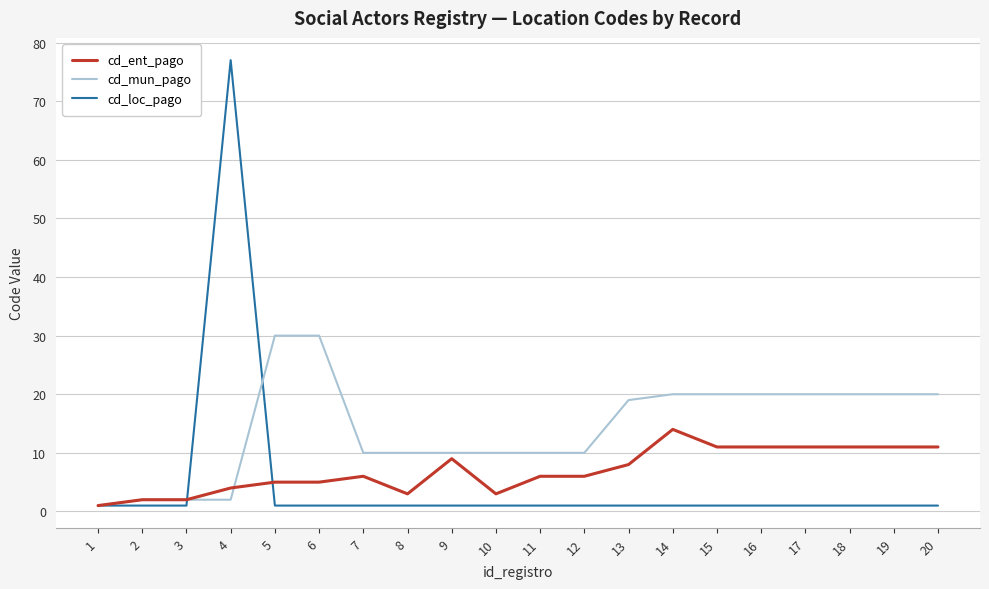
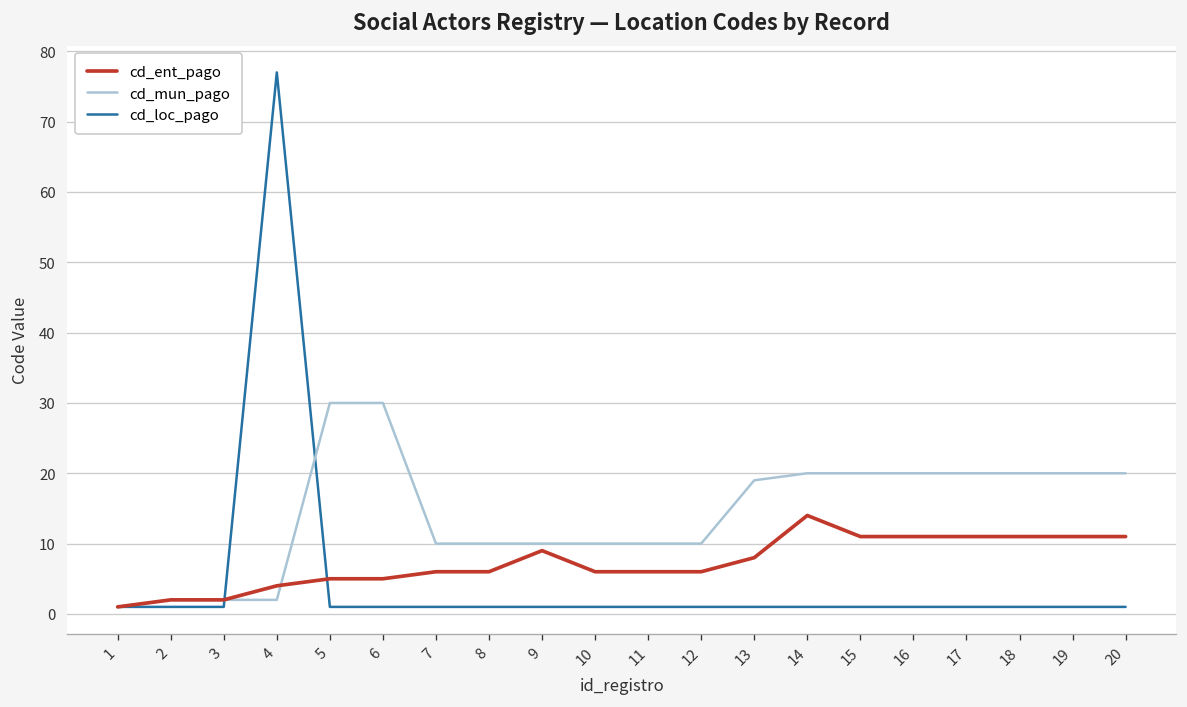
  {
    "cd_ent_pago": {
      "4": 4,
      "5": 5,
      "6": 5,
      "7": 6,
-     "8": 3,
+     "8": 6,
      "9": 9,
-     "10": 3,
+     "10": 6,
      "11": 6,
      "12": 6,
      "13": 8,
      "14": 14,
      "15": 11,
      "16": 11,
      "17": 11,
      "18": 11,
      "19": 11,
      "20": 11
    },
    "cd_mun_pago": {
      "4": 2,
      "5": 30,
      "6": 30,
      "7": 10,
      "8": 10,
      "9": 10,
      "10": 10,
      "11": 10,
      "12": 10,
      "13": 19,
      "14": 20,
      "15": 20,
      "16": 20,
      "17": 20,
      "18": 20,
      "19": 20,
      "20": 20
    },
    "cd_loc_pago": {
      "2": 1,
      "3": 1,
      "4": 77,
      "5": 1,
      "6": 1,
      "7": 1,
      "8": 1,
      "9": 1,
      "10": 1,
      "11": 1,
      "12": 1,
      "13": 1,
      "14": 1,
      "15": 1,
      "16": 1,
      "17": 1,
      "18": 1,
      "19": 1,
      "20": 1
    }
  }
